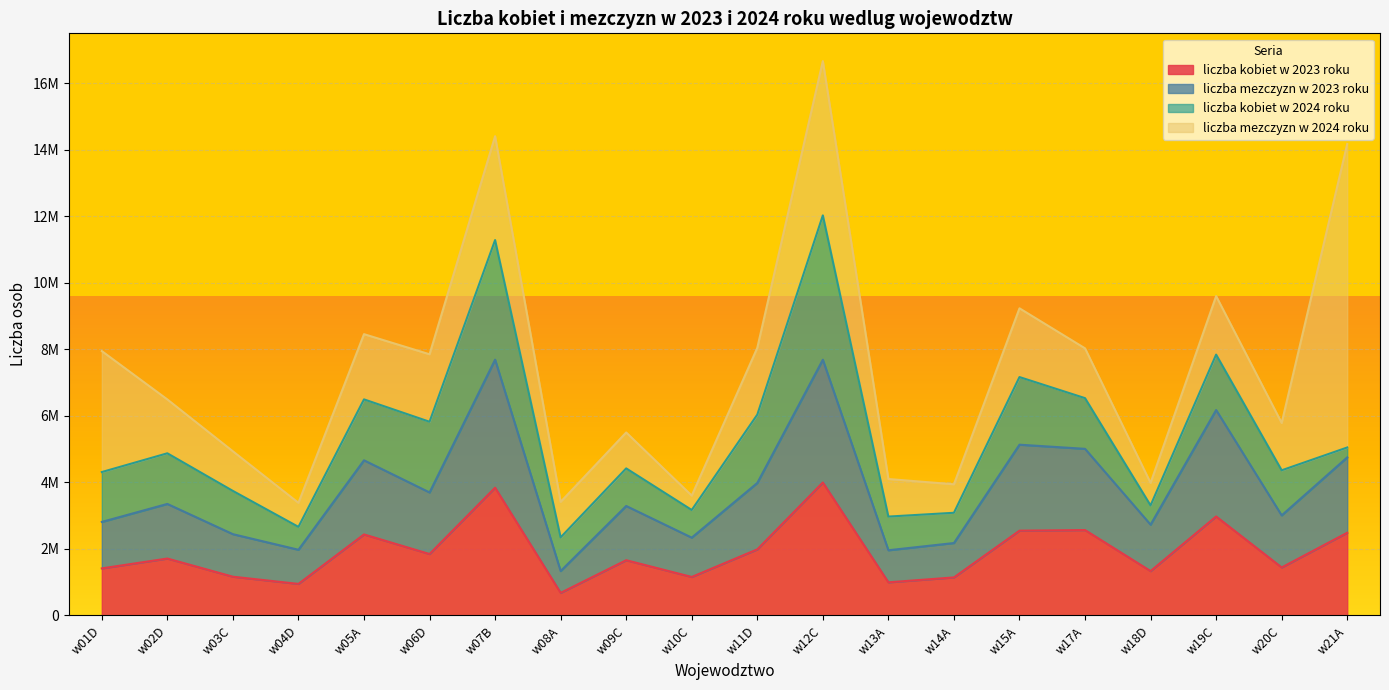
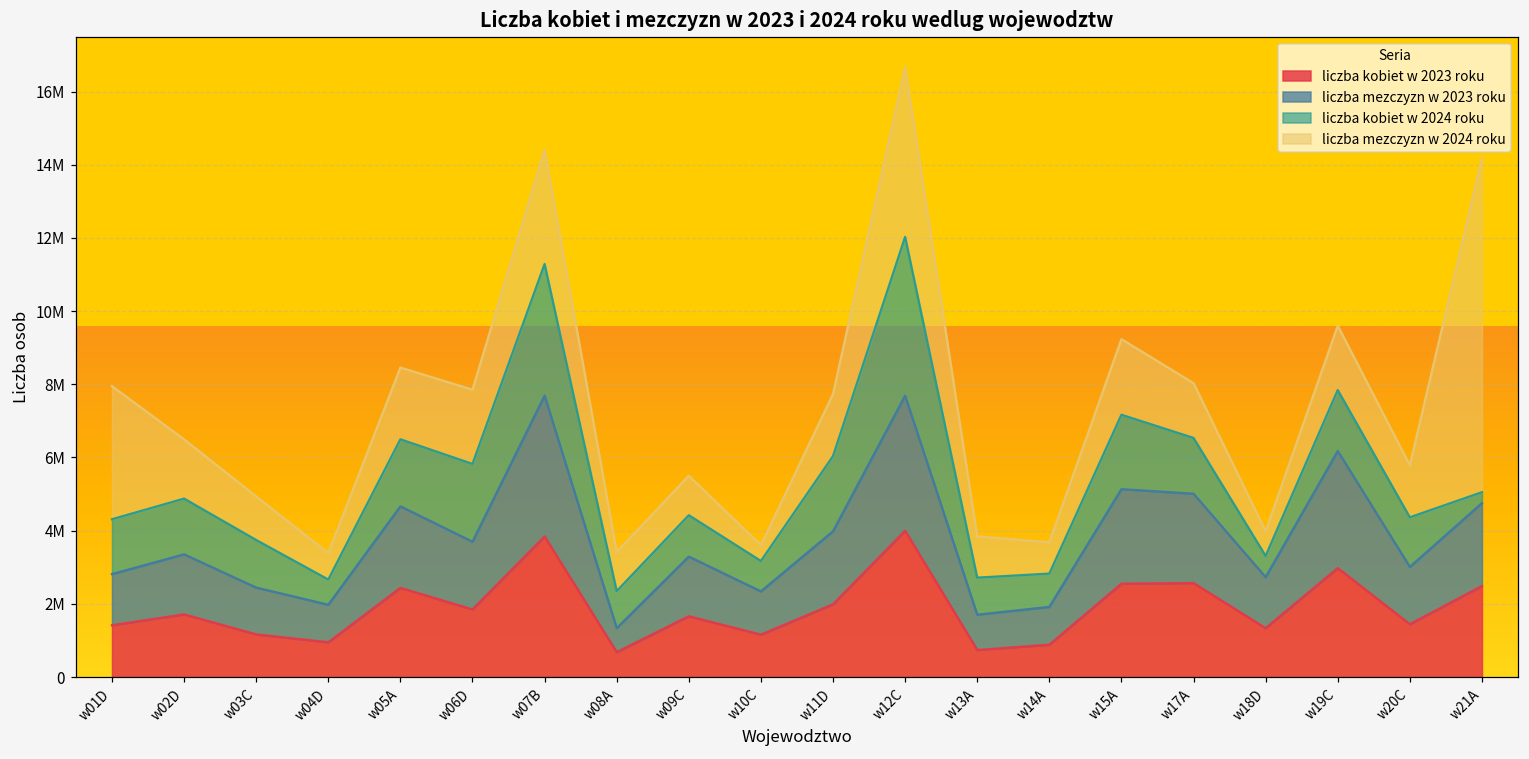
  {
    "liczba kobiet w 2023 roku": {
      "w01D": 1400000,
      "w02D": 1700000,
      "w03C": 1200000,
      "w04D": 900000,
      "w05A": 2400000,
      "w06D": 1800000,
      "w07B": 3800000,
      "w08A": 700000,
      "w09C": 1700000,
      "w10C": 1200000,
      "w11D": 2000000,
      "w12C": 4000000,
-     "w13A": 1000000,
-     "w14A": 1100000,
+     "w13A": 700000,
+     "w14A": 900000,
      "w15A": 2500000,
      "w17A": 2600000,
      "w18D": 1300000,
      "w19C": 3000000,
      "w20C": 1400000,
      "w21A": 2500000
    },
    "liczba mezczyzn w 2024 roku": {
      "w01D": 3600000,
      "w02D": 1600000,
      "w03C": 1200000,
      "w04D": 700000,
      "w05A": 2000000,
      "w06D": 2000000,
      "w07B": 3100000,
      "w08A": 1100000,
      "w09C": 1100000,
      "w10C": 400000,
-     "w11D": 2000000,
+     "w11D": 1700000,
      "w12C": 4600000,
      "w13A": 1100000,
      "w14A": 900000,
      "w15A": 2100000,
      "w17A": 1500000,
      "w18D": 700000,
      "w19C": 1800000,
      "w20C": 1400000,
      "w21A": 9100000
    }
  }
